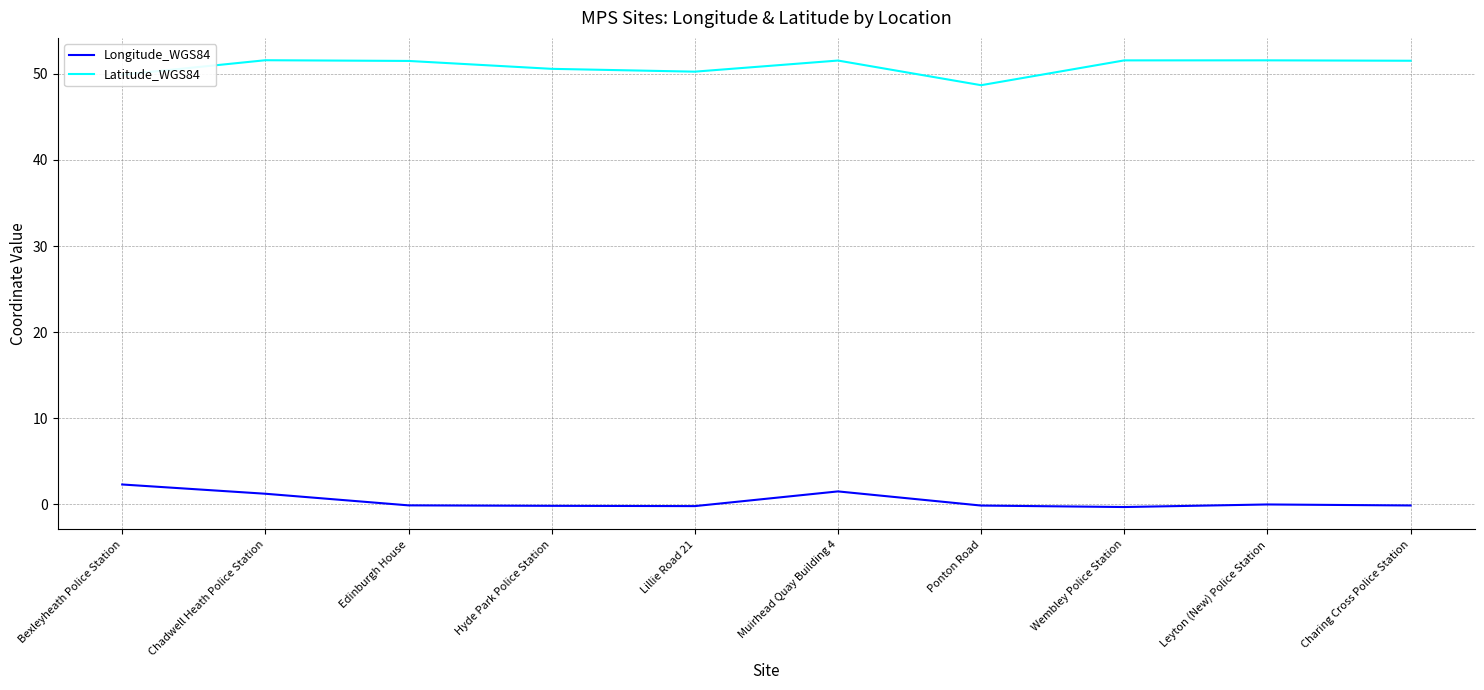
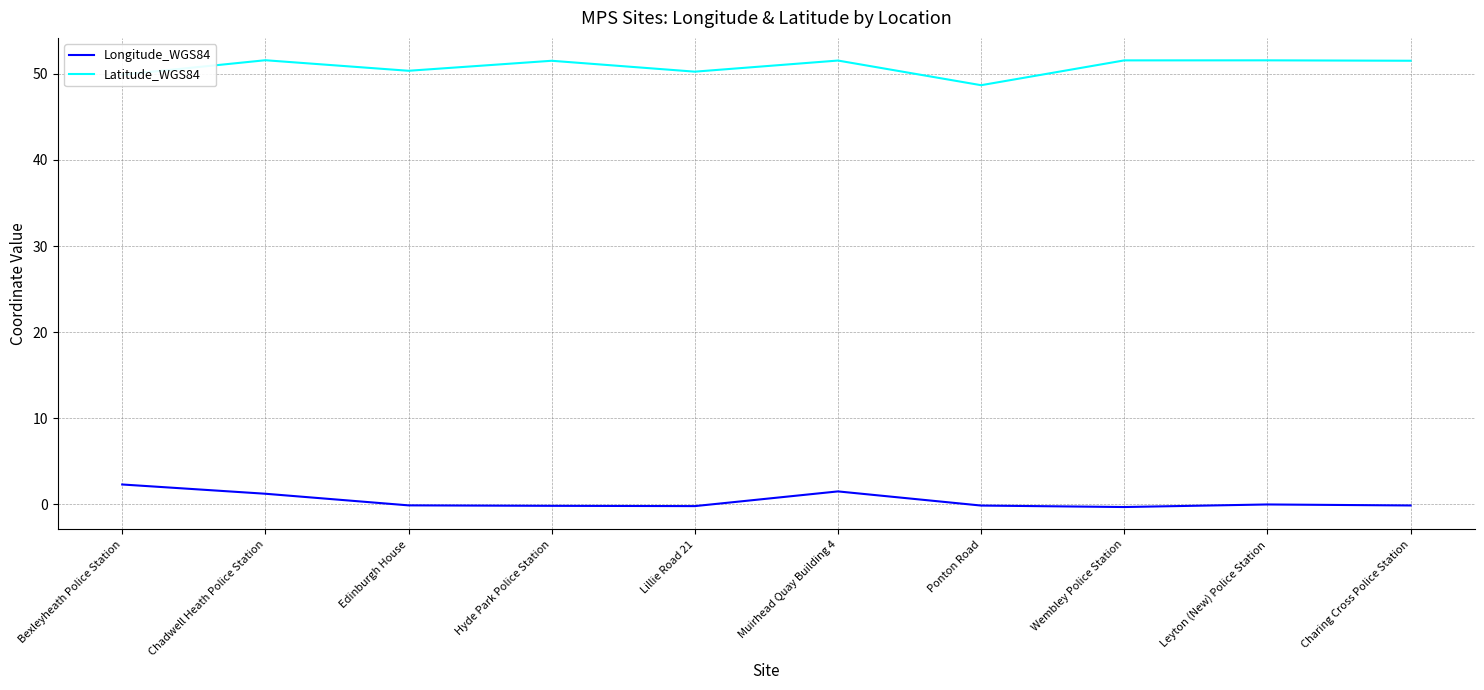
  {
    "Longitude_WGS84": {
      "Bexleyheath Police Station": 2,
      "Chadwell Heath Police Station": 1,
      "Edinburgh House": 0,
      "Hyde Park Police Station": 0,
      "Lillie Road 21": 0,
      "Muirhead Quay Building 4": 2,
      "Ponton Road": 0,
      "Wembley Police Station": 0,
      "Leyton (New) Police Station": 0,
      "Charing Cross Police Station": 0
    },
    "Latitude_WGS84": {
      "Chadwell Heath Police Station": 52,
-     "Edinburgh House": 51,
-     "Hyde Park Police Station": 51,
+     "Edinburgh House": 50,
+     "Hyde Park Police Station": 52,
      "Lillie Road 21": 50,
      "Muirhead Quay Building 4": 52,
      "Ponton Road": 49,
      "Wembley Police Station": 52,
      "Leyton (New) Police Station": 52,
      "Charing Cross Police Station": 52
    }
  }
